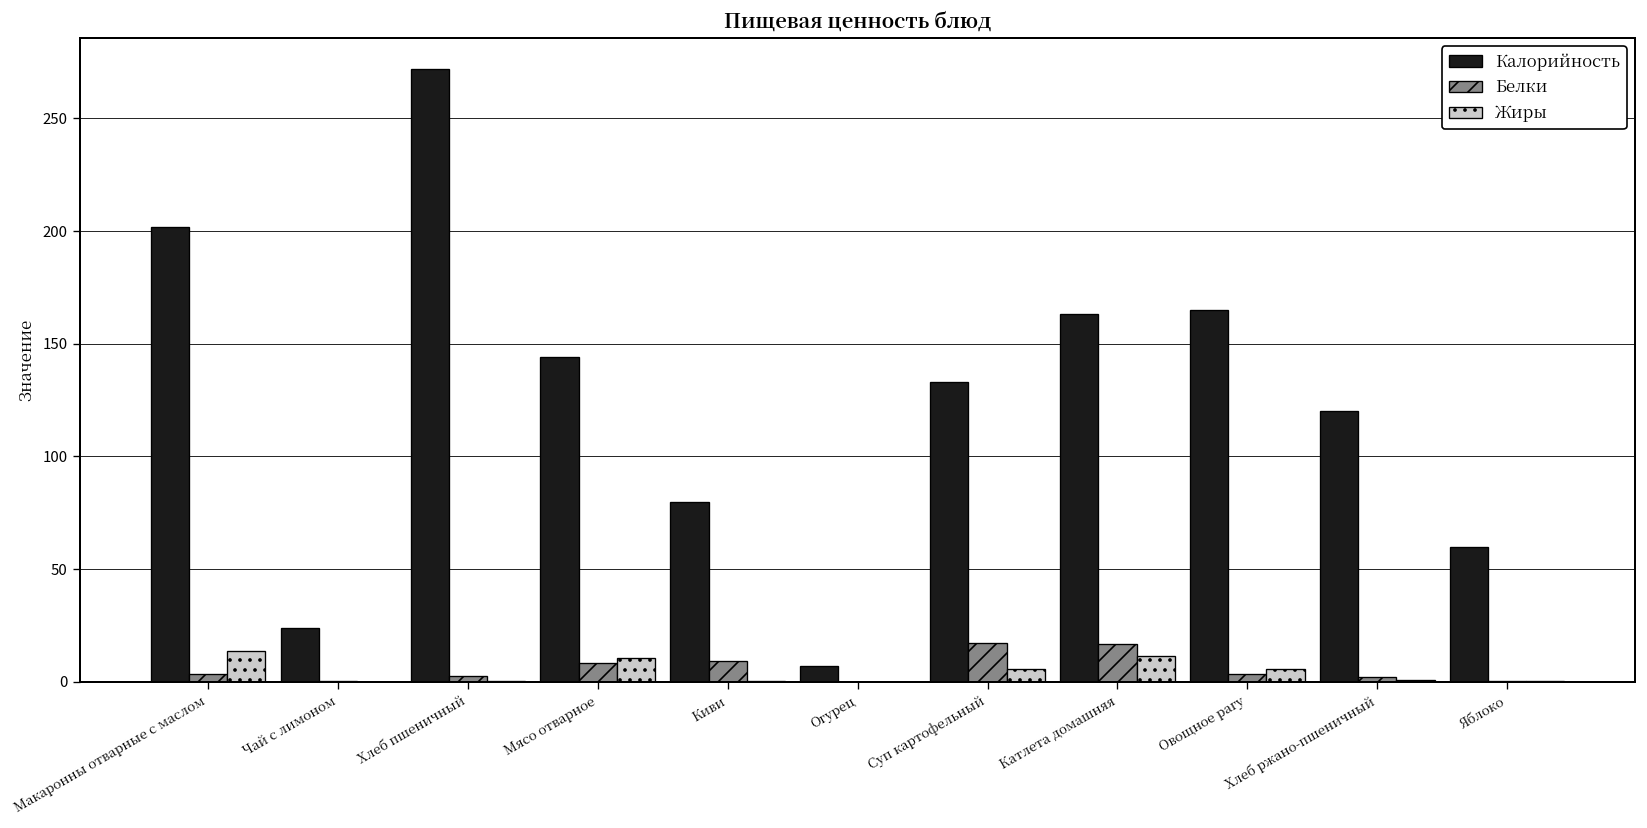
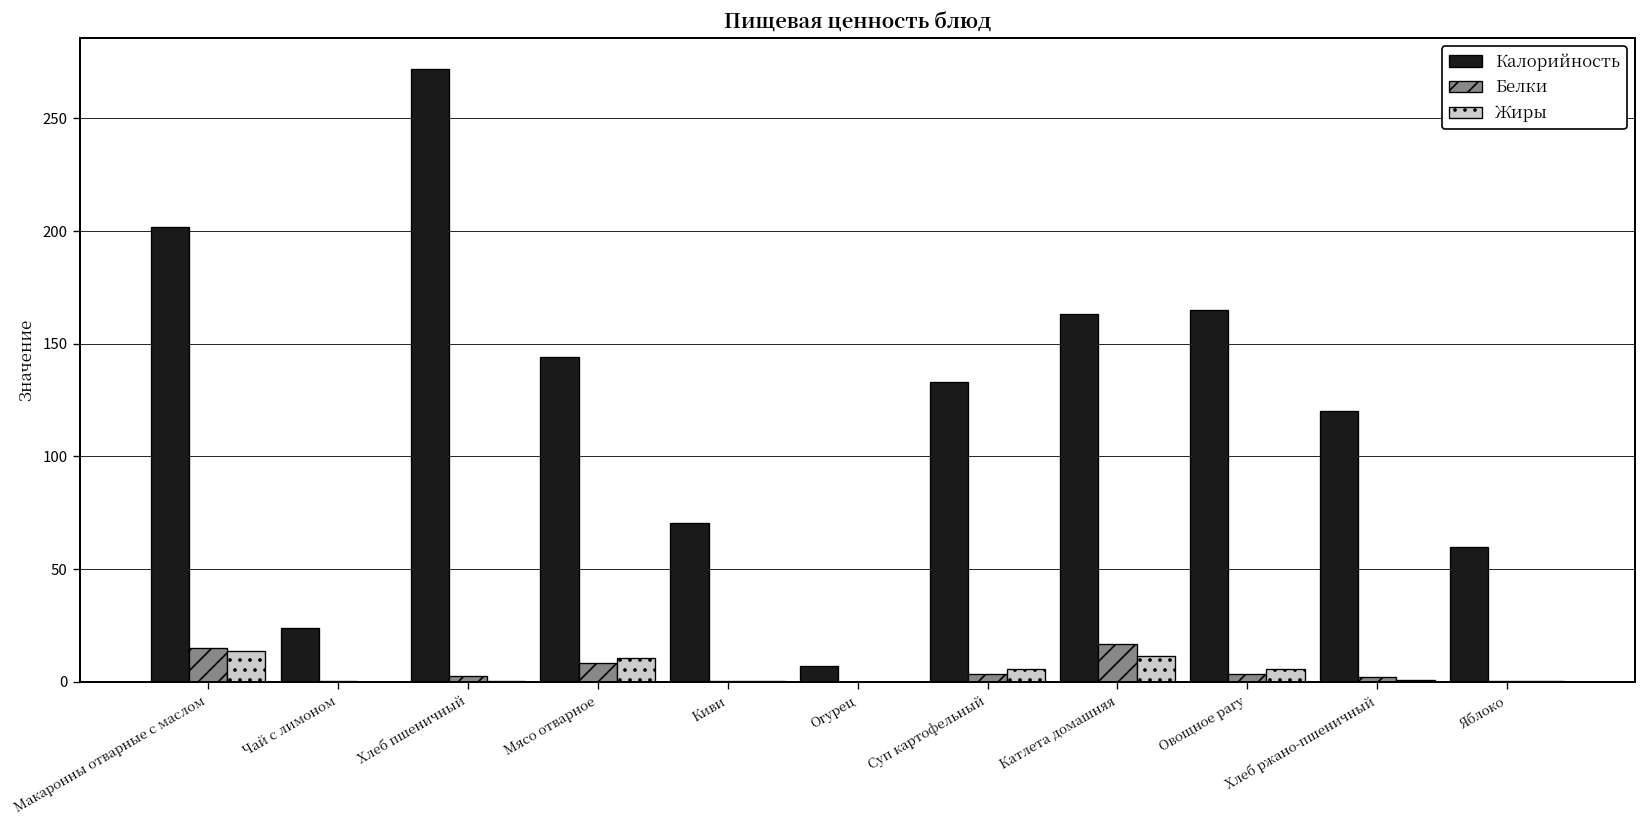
  {
    "Калорийность": {
      "Макаронны отварные с маслом": 202,
      "Чай с лимоном": 24,
      "Хлеб пшеничный": 272,
      "Мясо отварное": 144,
-     "Киви": 80,
+     "Киви": 71,
      "Огурец": 7,
      "Суп картофельный": 133,
      "Катлета домашняя": 163,
      "Овощное рагу": 165,
      "Хлеб ржано-пшеничный": 120,
      "Яблоко": 60
    },
    "Белки": {
-     "Макаронны отварные с маслом": 4,
+     "Макаронны отварные с маслом": 15,
      "Хлеб пшеничный": 3,
      "Мясо отварное": 8,
-     "Киви": 9,
-     "Суп картофельный": 17,
+     "Киви": 1,
+     "Суп картофельный": 4,
      "Катлета домашняя": 17,
      "Овощное рагу": 4,
      "Хлеб ржано-пшеничный": 2
    },
    "Жиры": {
      "Макаронны отварные с маслом": 14,
      "Чай с лимоном": 0,
      "Мясо отварное": 11,
      "Огурец": 0,
      "Суп картофельный": 6,
      "Катлета домашняя": 12,
      "Овощное рагу": 6
    }
  }
